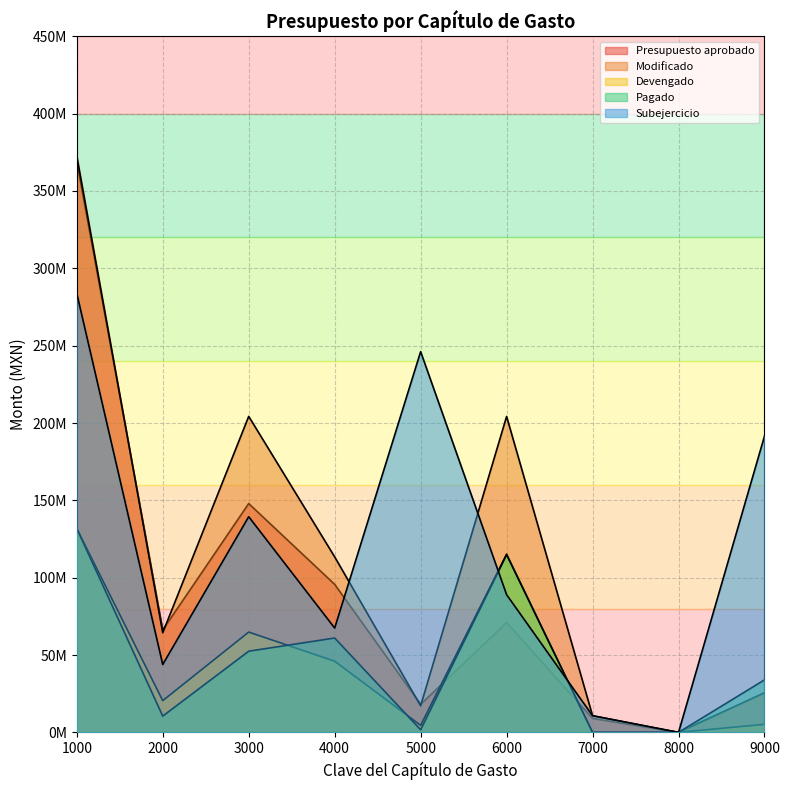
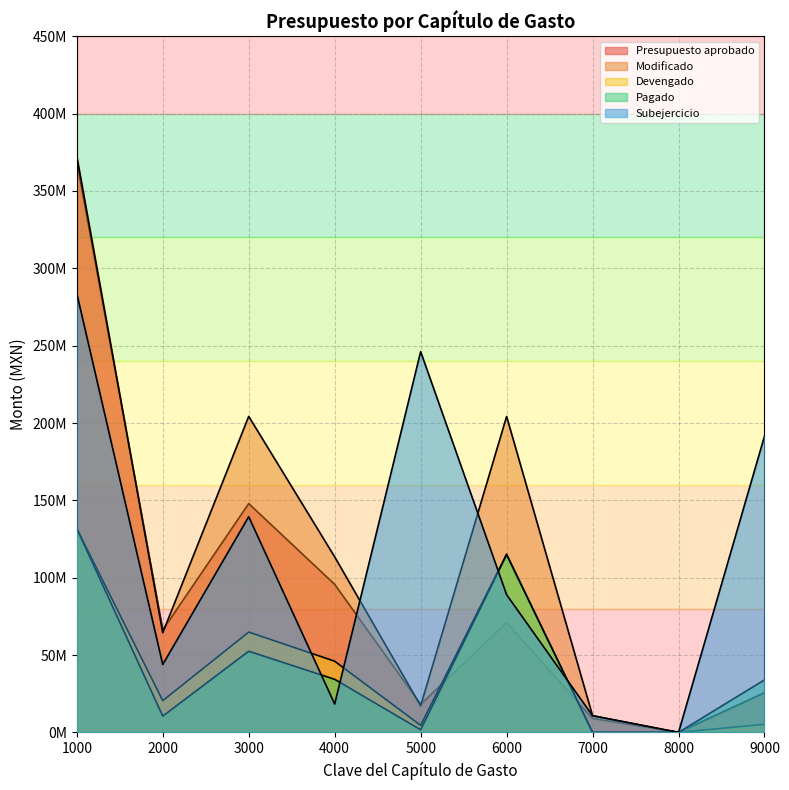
  {
    "Pagado": {
      "2000": 11000000,
      "3000": 52000000,
-     "4000": 61000000,
+     "4000": 34000000,
      "5000": 2000000,
      "9000": 34000000
    },
    "Subejercicio": {
      "1000": 284000000,
      "2000": 44000000,
      "3000": 139000000,
-     "4000": 67000000,
+     "4000": 18000000,
      "5000": 246000000,
      "6000": 89000000,
      "9000": 192000000
    }
  }
